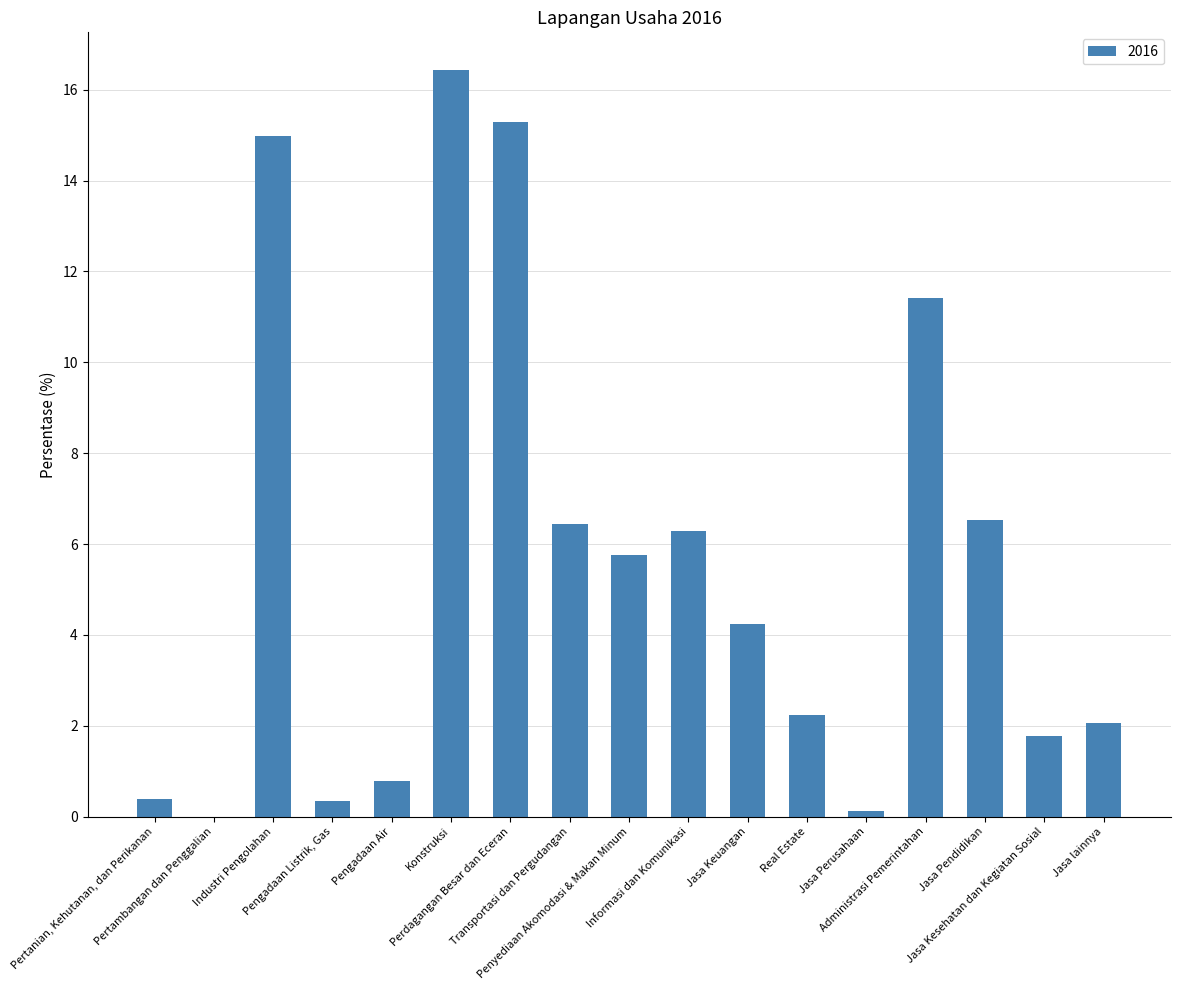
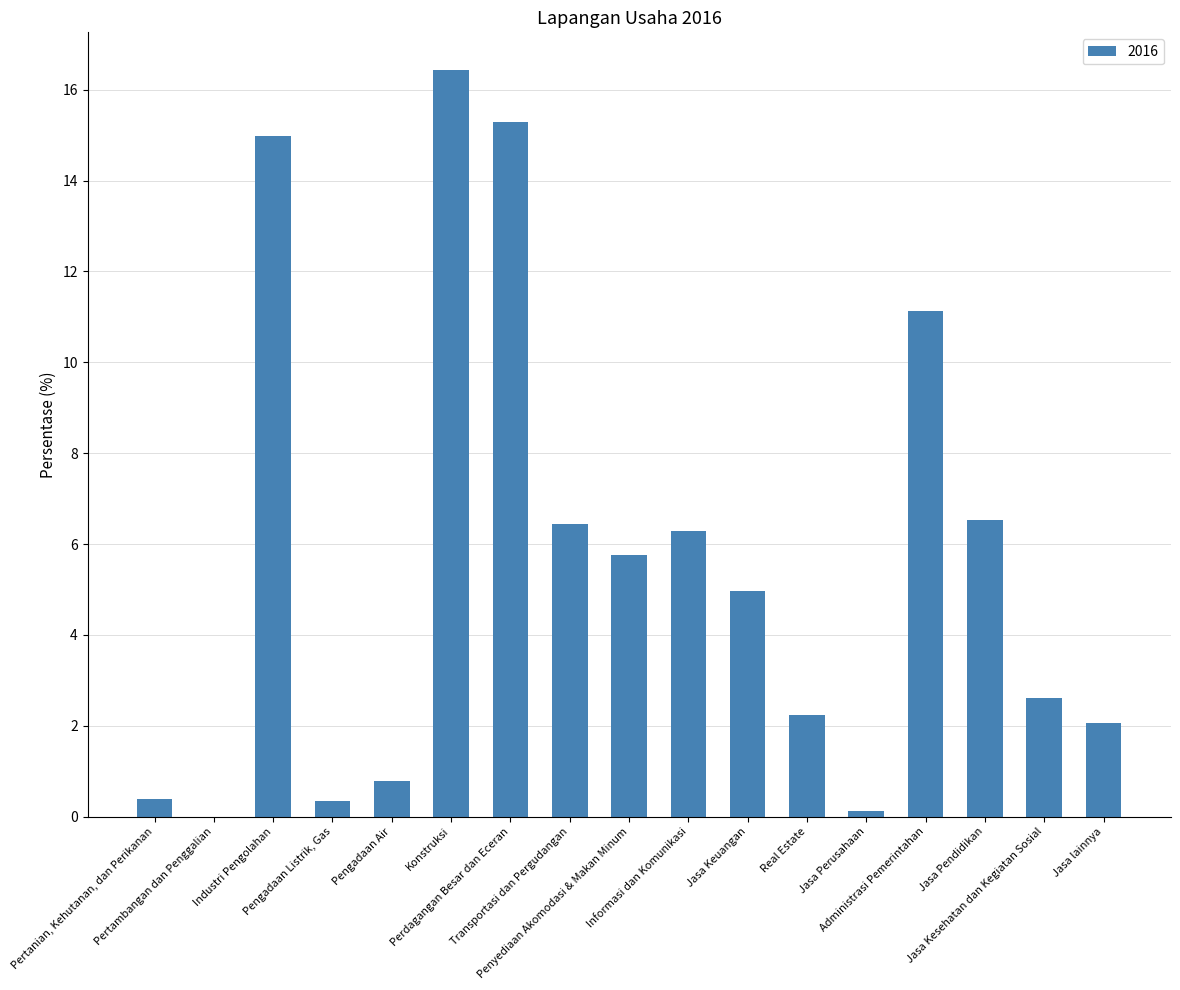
  {
    "Pertanian, Kehutanan, dan Perikanan": 0.4,
    "Pertambangan dan Penggalian": 0.0,
    "Industri Pengolahan": 15.0,
    "Pengadaan Listrik, Gas": 0.4,
    "Pengadaan Air": 0.8,
    "Konstruksi": 16.4,
    "Perdagangan Besar dan Eceran": 15.3,
    "Transportasi dan Pergudangan": 6.5,
    "Penyediaan Akomodasi & Makan Minum": 5.8,
    "Informasi dan Komunikasi": 6.3,
-   "Jasa Keuangan": 4.2,
+   "Jasa Keuangan": 5.0,
    "Real Estate": 2.2,
    "Jasa Perusahaan": 0.1,
-   "Administrasi Pemerintahan": 11.4,
+   "Administrasi Pemerintahan": 11.1,
    "Jasa Pendidikan": 6.5,
-   "Jasa Kesehatan dan Kegiatan Sosial": 1.8,
+   "Jasa Kesehatan dan Kegiatan Sosial": 2.6,
    "Jasa lainnya": 2.1
  }
